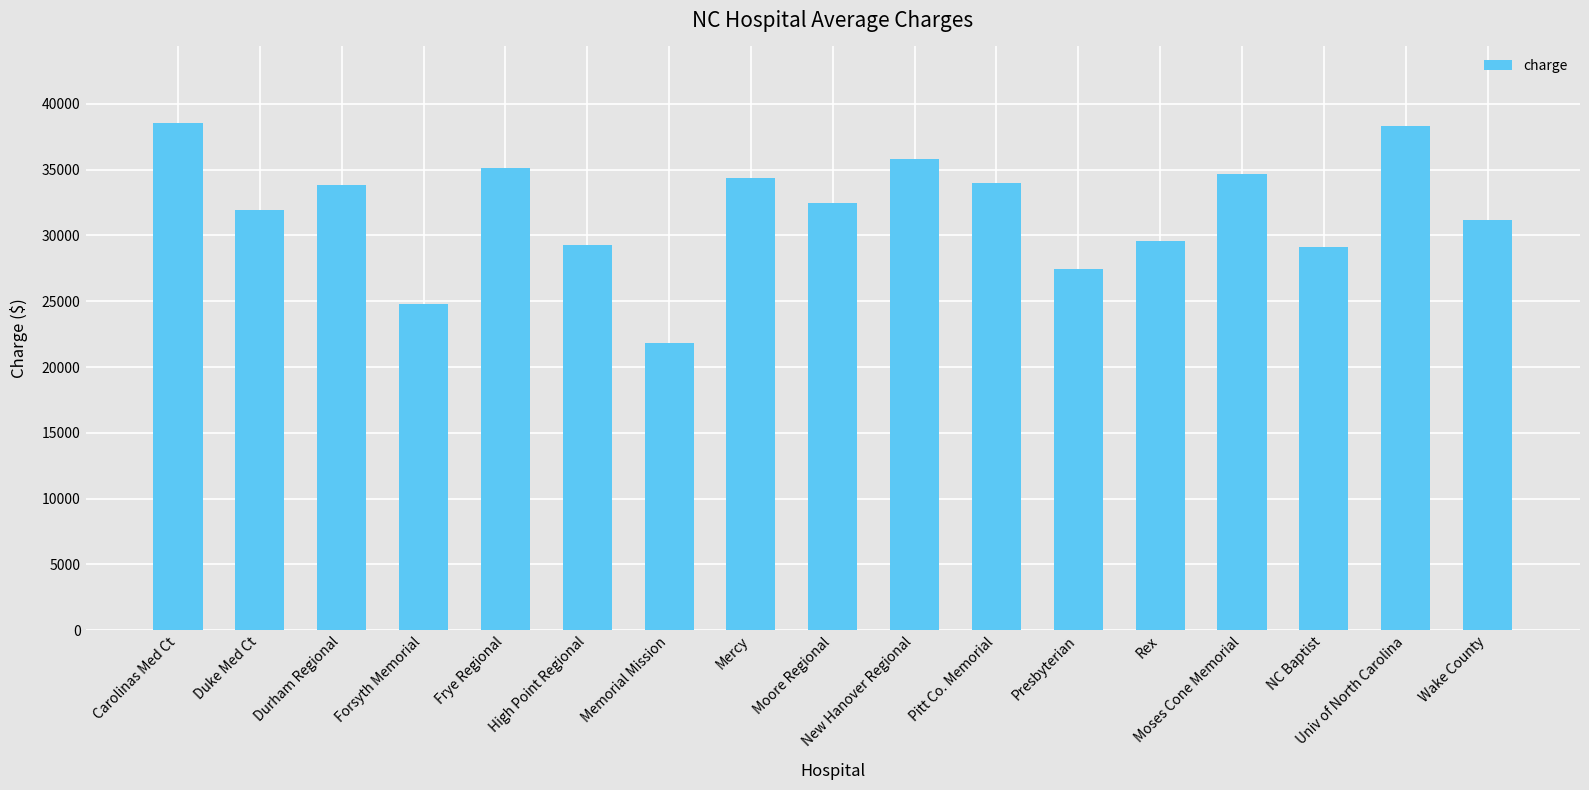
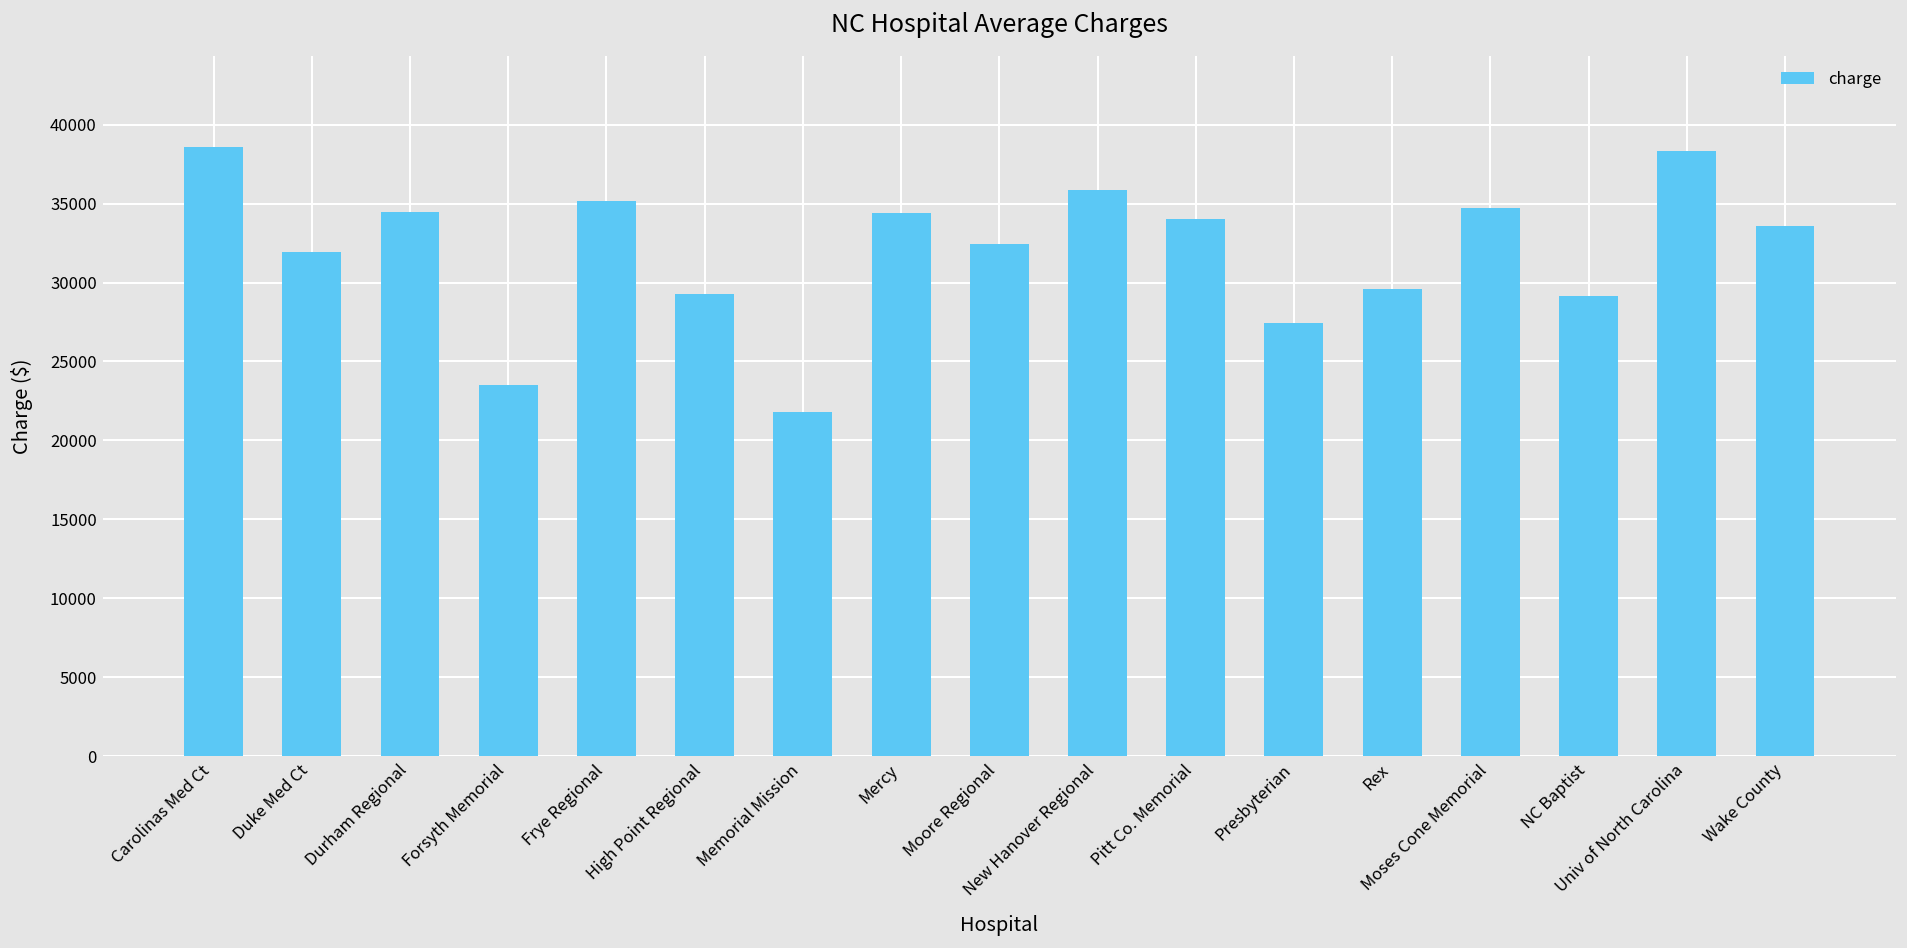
  {
    "Carolinas Med Ct": 38600,
    "Duke Med Ct": 31900,
-   "Durham Regional": 33800,
-   "Forsyth Memorial": 24800,
+   "Durham Regional": 34500,
+   "Forsyth Memorial": 23500,
    "Frye Regional": 35100,
    "High Point Regional": 29200,
    "Memorial Mission": 21800,
    "Mercy": 34400,
    "Moore Regional": 32400,
    "New Hanover Regional": 35800,
    "Pitt Co. Memorial": 34000,
    "Presbyterian": 27400,
    "Rex": 29600,
    "Moses Cone Memorial": 34700,
    "NC Baptist": 29200,
    "Univ of North Carolina": 38300,
-   "Wake County": 31200
+   "Wake County": 33600
  }
